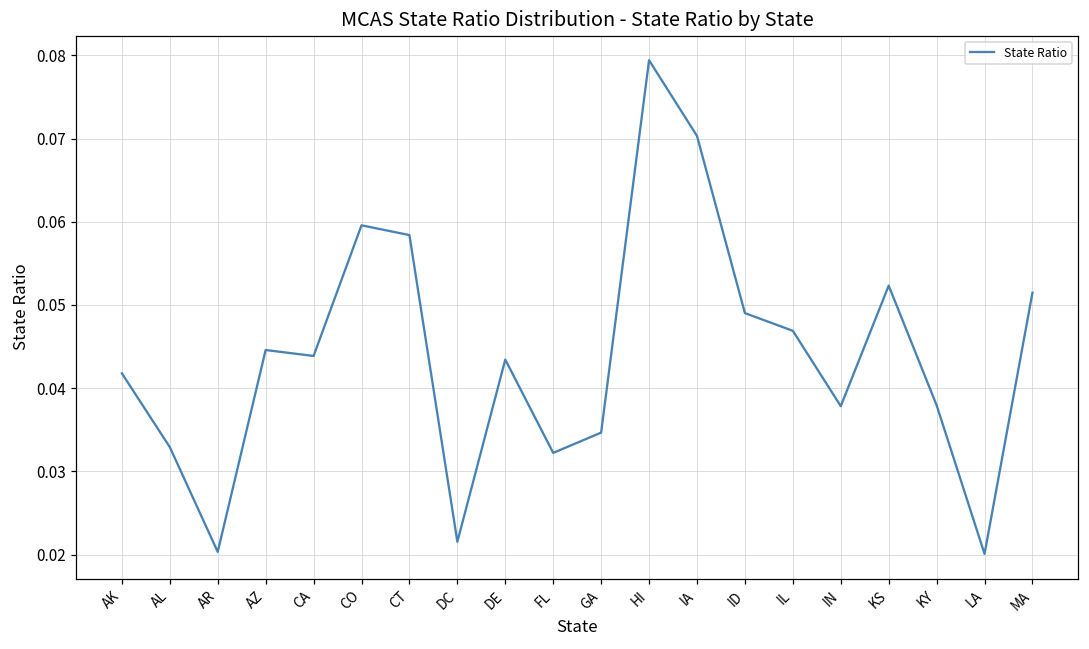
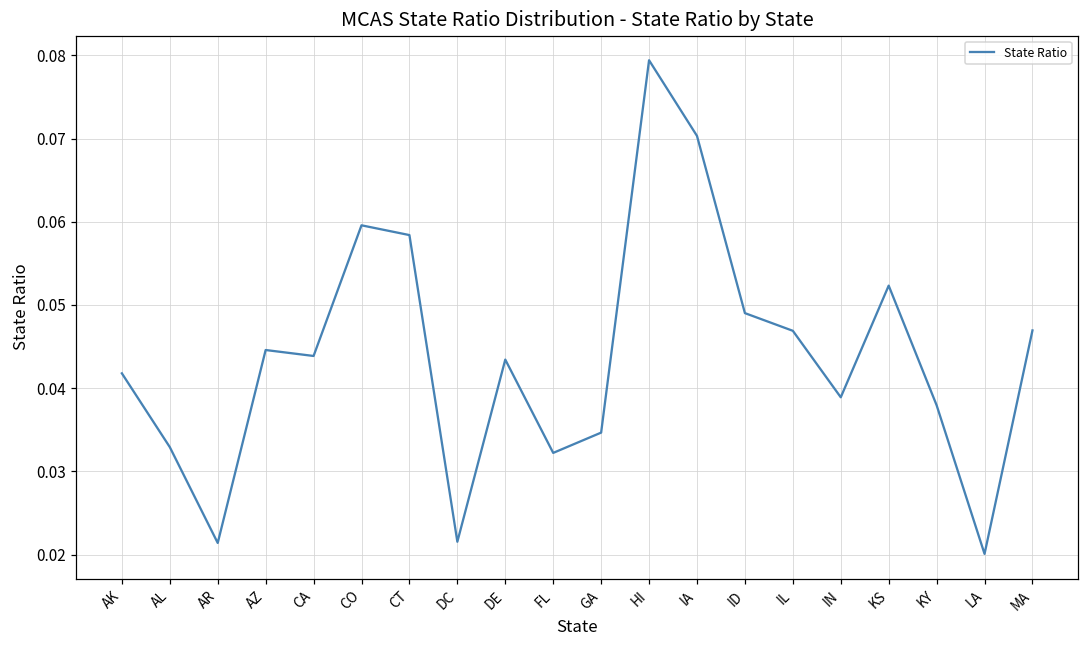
  {
    "AK": 0.042,
    "AL": 0.033,
-   "AR": 0.020,
+   "AR": 0.021,
    "AZ": 0.045,
    "CA": 0.044,
    "CO": 0.060,
    "CT": 0.058,
    "DC": 0.022,
    "DE": 0.043,
    "FL": 0.032,
    "GA": 0.035,
    "HI": 0.079,
    "IA": 0.070,
    "ID": 0.049,
    "IL": 0.047,
-   "IN": 0.038,
+   "IN": 0.039,
    "KS": 0.052,
    "KY": 0.038,
    "LA": 0.020,
-   "MA": 0.051
+   "MA": 0.047
  }
